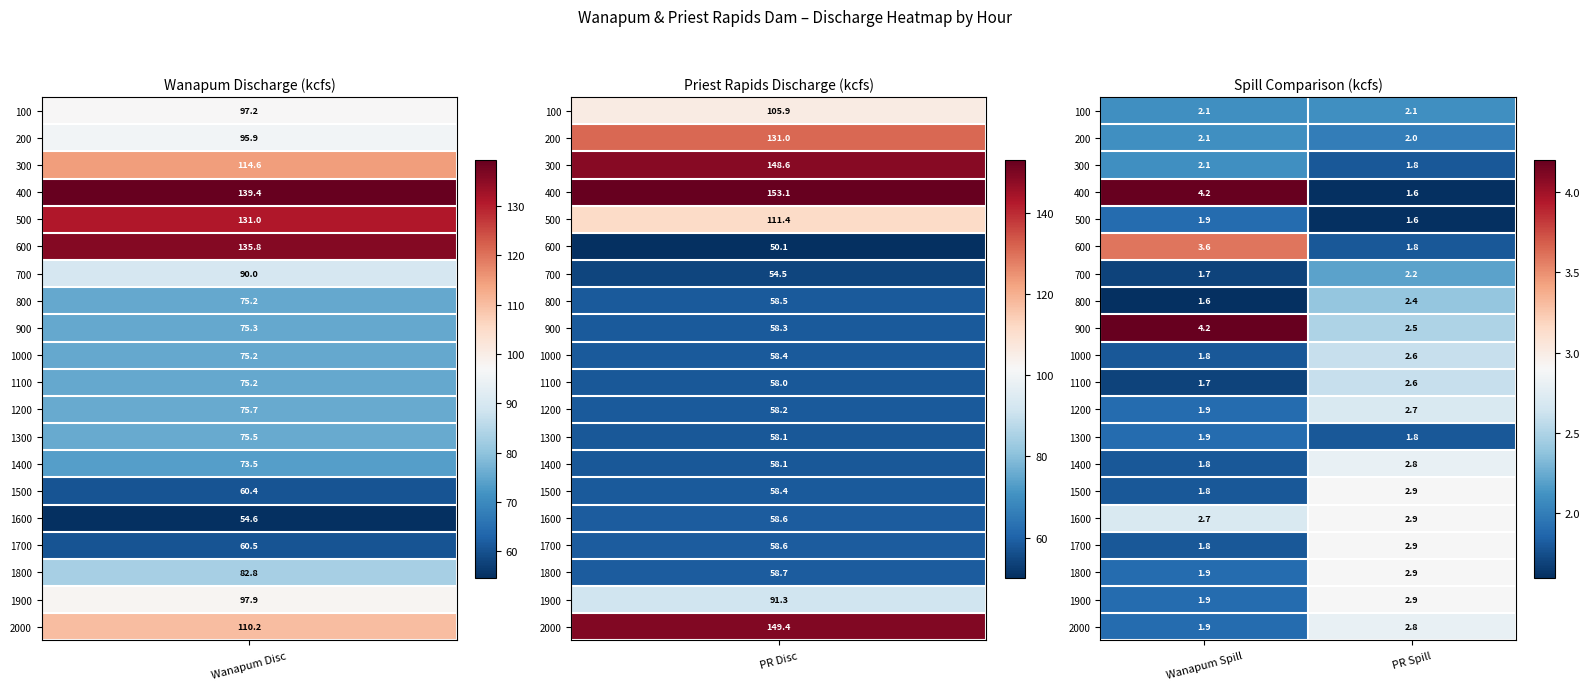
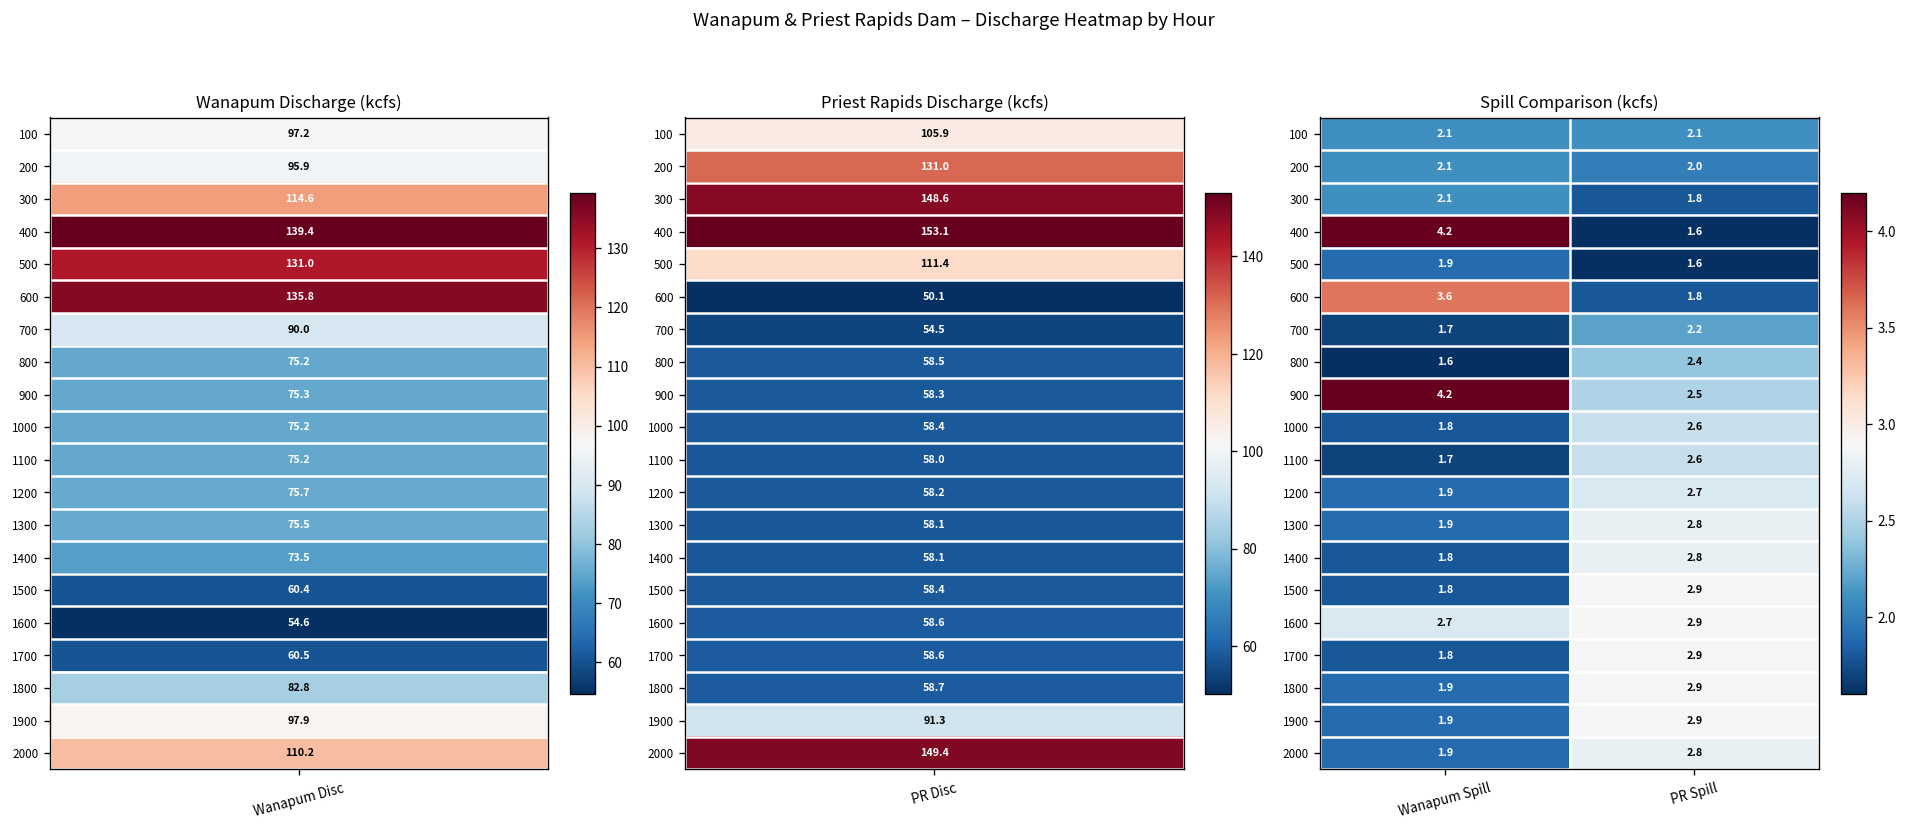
  {
    "100": {
      "Wanapum Spill": 2.1,
      "PR Spill": 2.1
    },
    "200": {
      "Wanapum Spill": 2.1,
      "PR Spill": 2.0
    },
    "300": {
      "Wanapum Spill": 2.1,
      "PR Spill": 1.8
    },
    "400": {
      "Wanapum Spill": 4.2,
      "PR Spill": 1.6
    },
    "500": {
      "Wanapum Spill": 1.9,
      "PR Spill": 1.6
    },
    "600": {
      "Wanapum Spill": 3.6,
      "PR Spill": 1.8
    },
    "700": {
      "Wanapum Spill": 1.7,
      "PR Spill": 2.2
    },
    "800": {
      "Wanapum Spill": 1.6,
      "PR Spill": 2.4
    },
    "900": {
      "Wanapum Spill": 4.2,
      "PR Spill": 2.5
    },
    "1000": {
      "Wanapum Spill": 1.8,
      "PR Spill": 2.6
    },
    "1100": {
      "Wanapum Spill": 1.7,
      "PR Spill": 2.6
    },
    "1200": {
      "Wanapum Spill": 1.9,
      "PR Spill": 2.7
    },
    "1300": {
      "Wanapum Spill": 1.9,
-     "PR Spill": 1.8
+     "PR Spill": 2.8
    },
    "1400": {
      "Wanapum Spill": 1.8,
      "PR Spill": 2.8
    },
    "1500": {
      "Wanapum Spill": 1.8,
      "PR Spill": 2.9
    },
    "1600": {
      "Wanapum Spill": 2.7,
      "PR Spill": 2.9
    },
    "1700": {
      "Wanapum Spill": 1.8,
      "PR Spill": 2.9
    },
    "1800": {
      "Wanapum Spill": 1.9,
      "PR Spill": 2.9
    },
    "1900": {
      "Wanapum Spill": 1.9,
      "PR Spill": 2.9
    },
    "2000": {
      "Wanapum Spill": 1.9,
      "PR Spill": 2.8
    }
  }
